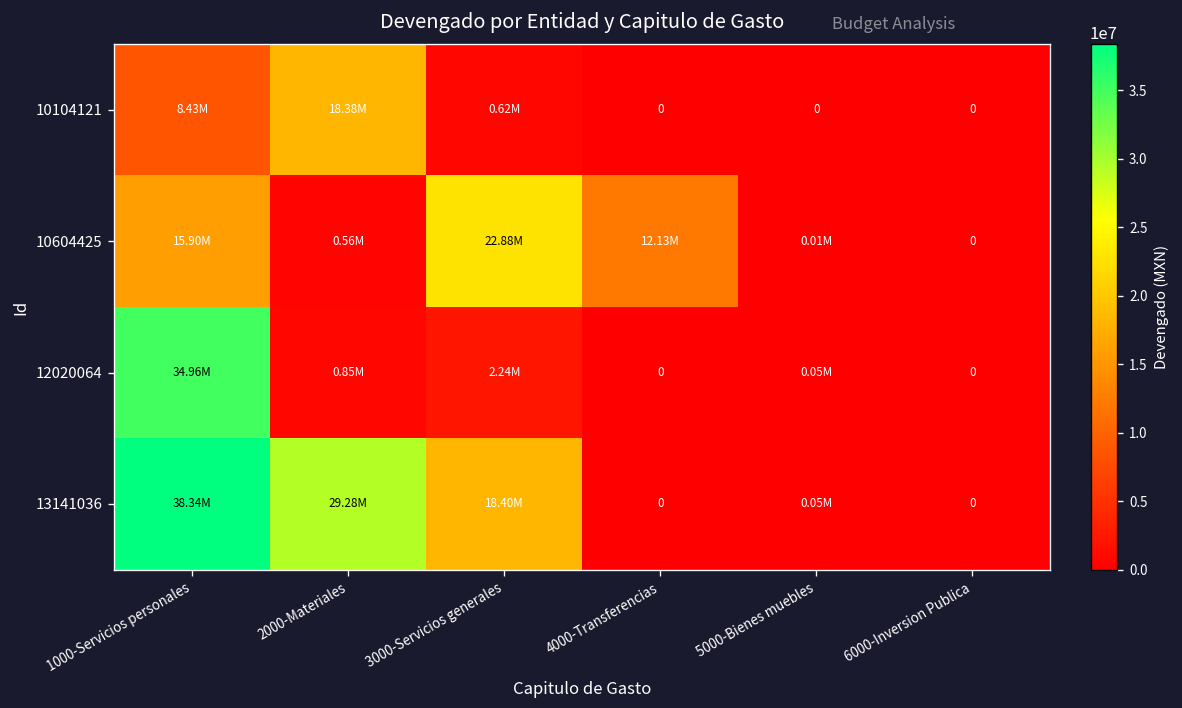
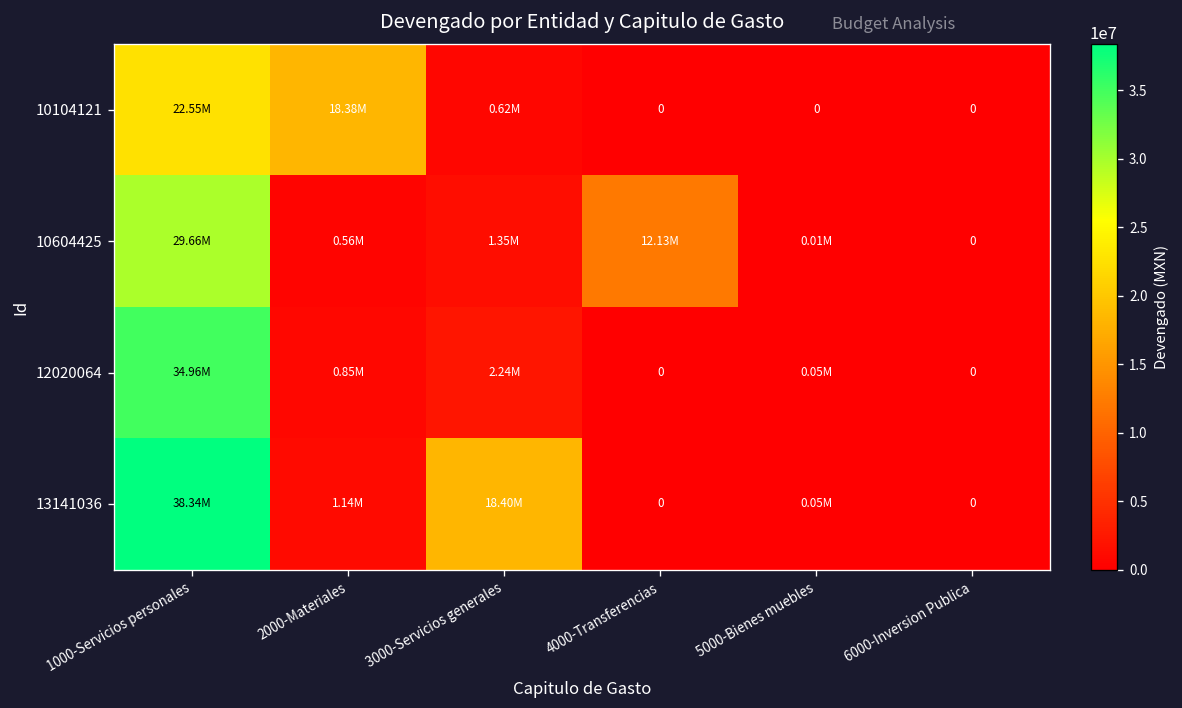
  {
    "10104121": {
-     "1000-Servicios personales": "8.43M",
+     "1000-Servicios personales": "22.55M",
      "2000-Materiales": "18.38M",
      "3000-Servicios generales": "0.62M",
      "4000-Transferencias": "0",
      "5000-Bienes muebles": "0",
      "6000-Inversion Publica": "0"
    },
    "10604425": {
-     "1000-Servicios personales": "15.90M",
+     "1000-Servicios personales": "29.66M",
      "2000-Materiales": "0.56M",
-     "3000-Servicios generales": "22.88M",
+     "3000-Servicios generales": "1.35M",
      "4000-Transferencias": "12.13M",
      "5000-Bienes muebles": "0.01M",
      "6000-Inversion Publica": "0"
    },
    "12020064": {
      "1000-Servicios personales": "34.96M",
      "2000-Materiales": "0.85M",
      "3000-Servicios generales": "2.24M",
      "4000-Transferencias": "0",
      "5000-Bienes muebles": "0.05M",
      "6000-Inversion Publica": "0"
    },
    "13141036": {
      "1000-Servicios personales": "38.34M",
-     "2000-Materiales": "29.28M",
+     "2000-Materiales": "1.14M",
      "3000-Servicios generales": "18.40M",
      "4000-Transferencias": "0",
      "5000-Bienes muebles": "0.05M",
      "6000-Inversion Publica": "0"
    }
  }
